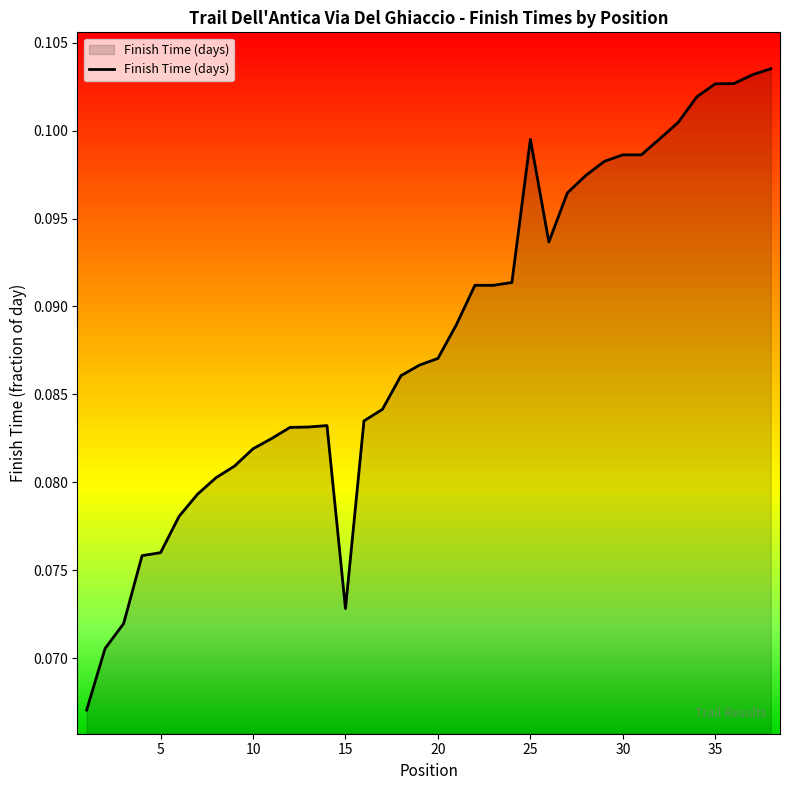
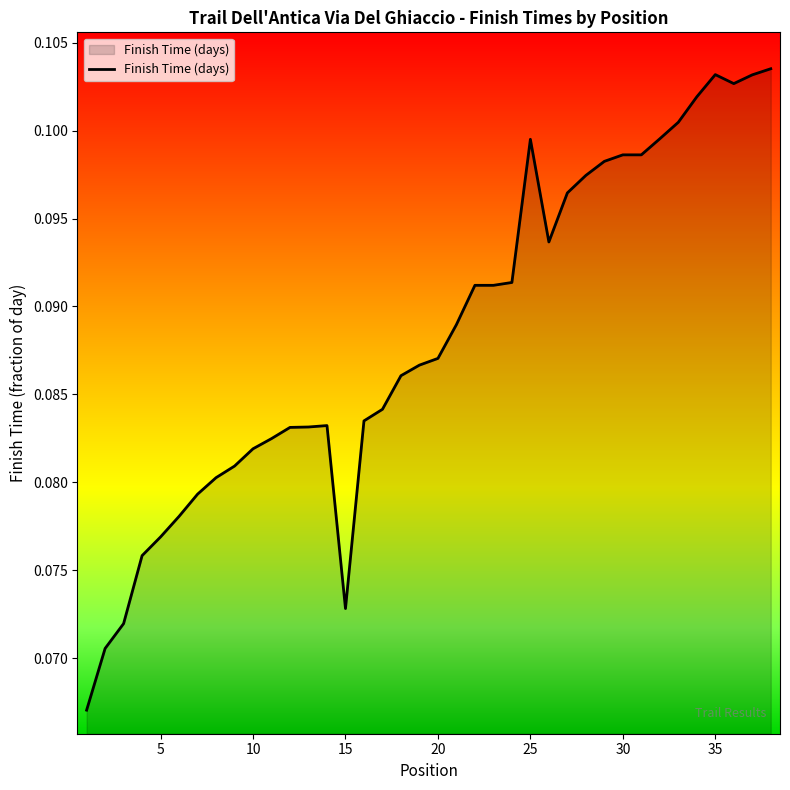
  {
-   "5": 0.0760,
+   "5": 0.0769,
    "10": 0.0819,
    "15": 0.0728,
    "20": 0.0870,
    "25": 0.0995,
    "30": 0.0986,
-   "35": 0.1027
+   "35": 0.1032
  }
